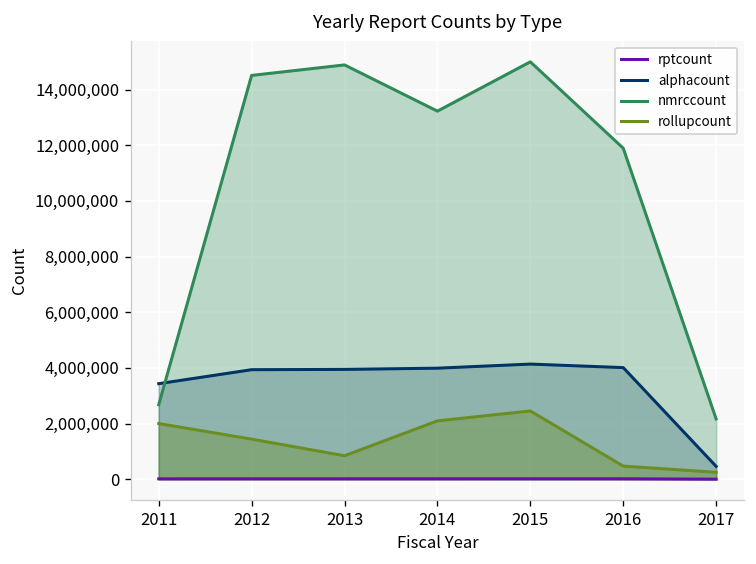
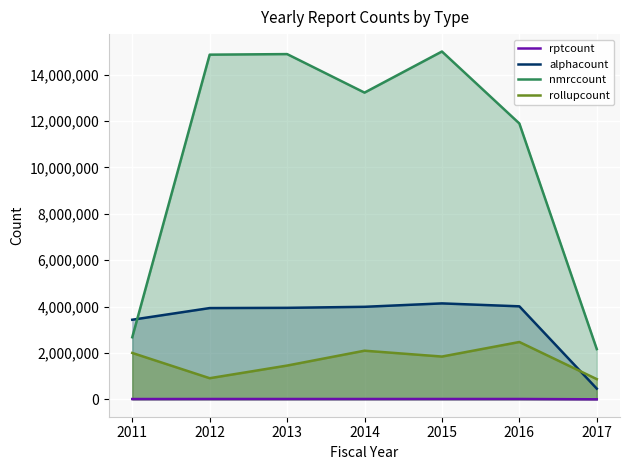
  {
    "rptcount": {
      "2011": "0",
      "2012": "0",
      "2013": "0",
      "2014": "0",
      "2015": "0",
      "2016": "0",
      "2017": "0"
    },
    "alphacount": {
      "2011": "3,400,000",
      "2012": "3,900,000",
      "2013": "3,900,000",
      "2014": "4,000,000",
      "2015": "4,100,000",
      "2016": "4,000,000",
      "2017": "500,000"
    },
    "nmrccount": {
      "2011": "2,700,000",
-     "2012": "14,500,000",
+     "2012": "14,900,000",
      "2013": "14,900,000",
      "2014": "13,200,000",
      "2015": "15,000,000",
      "2016": "11,900,000",
      "2017": "2,200,000"
    },
    "rollupcount": {
      "2011": "2,000,000",
-     "2012": "1,400,000",
-     "2013": "800,000",
+     "2012": "900,000",
+     "2013": "1,500,000",
      "2014": "2,100,000",
-     "2015": "2,500,000",
-     "2016": "500,000",
-     "2017": "200,000"
+     "2015": "1,800,000",
+     "2016": "2,500,000",
+     "2017": "900,000"
    }
  }
